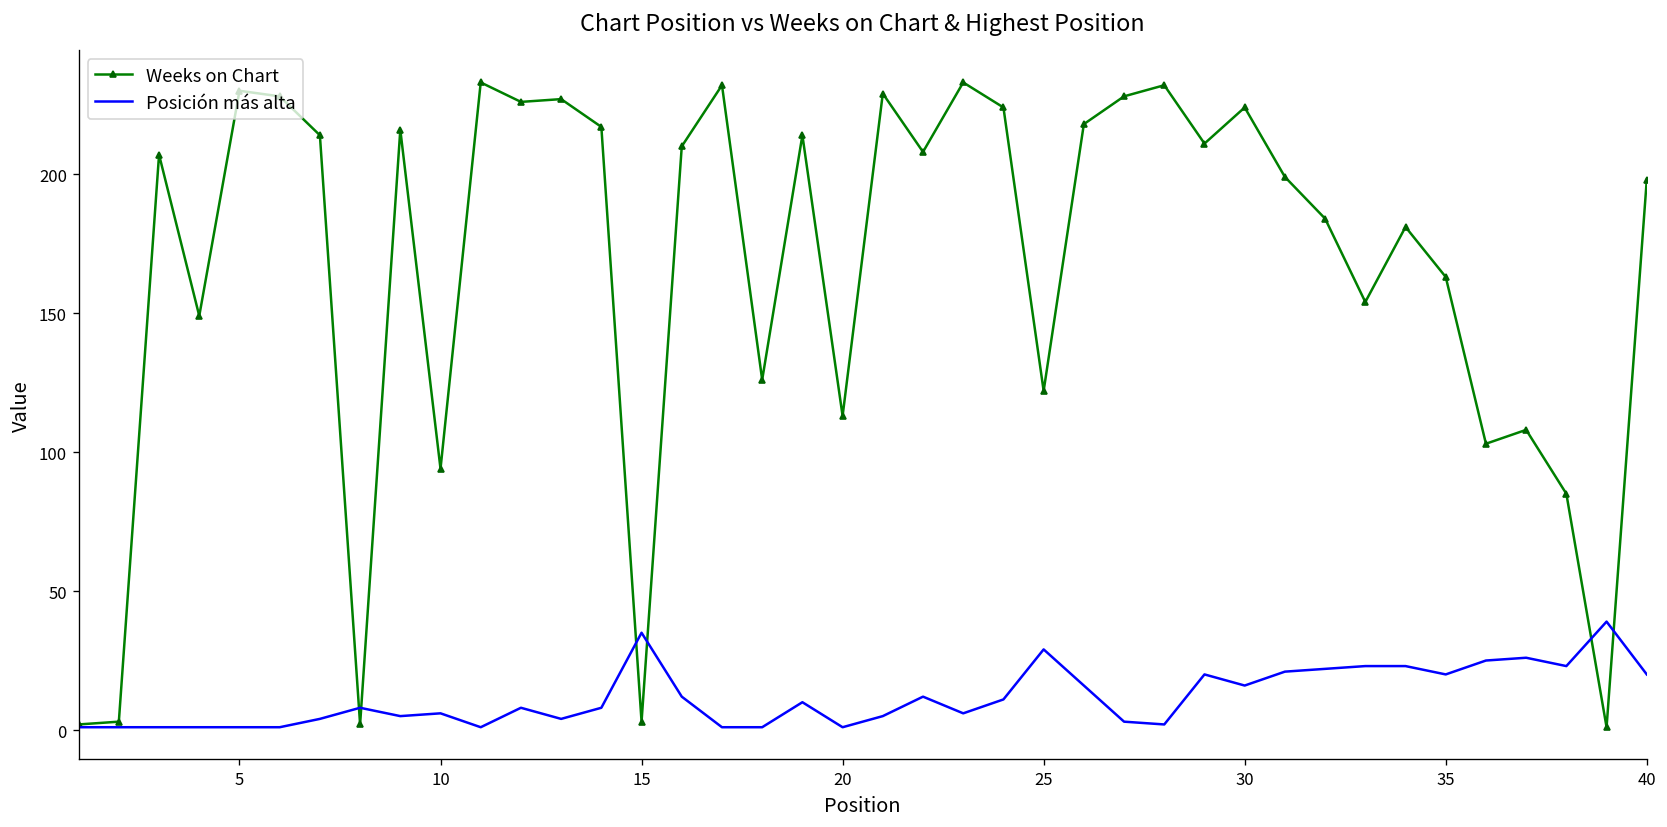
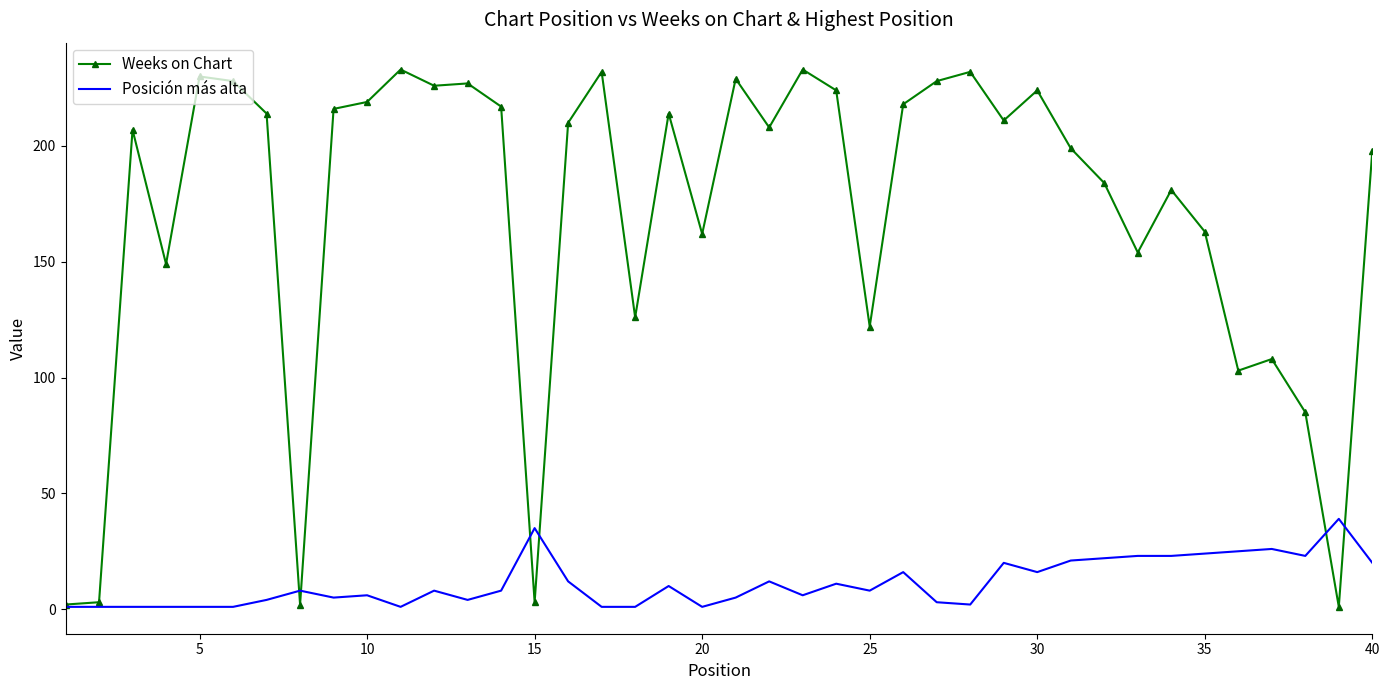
  {
    "Weeks on Chart": {
-     "10": 94,
+     "10": 219,
      "15": 3,
-     "20": 113,
+     "20": 162,
      "25": 122,
      "30": 224,
      "35": 163,
      "40": 198
    },
    "Posición más alta": {
      "5": 1,
      "10": 6,
      "15": 35,
      "20": 1,
-     "25": 29,
+     "25": 8,
      "30": 16,
-     "35": 20,
+     "35": 24,
      "40": 20
    }
  }
